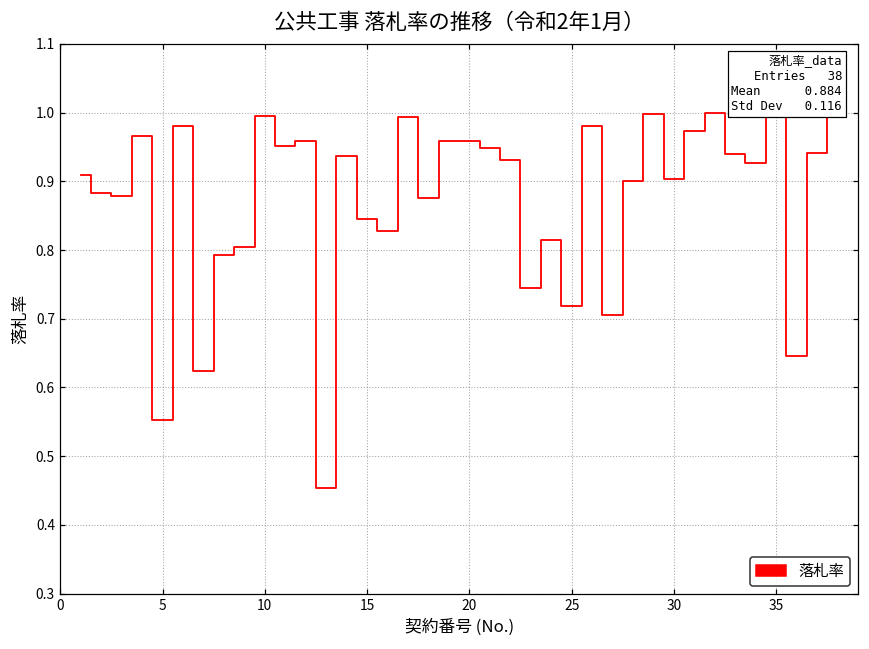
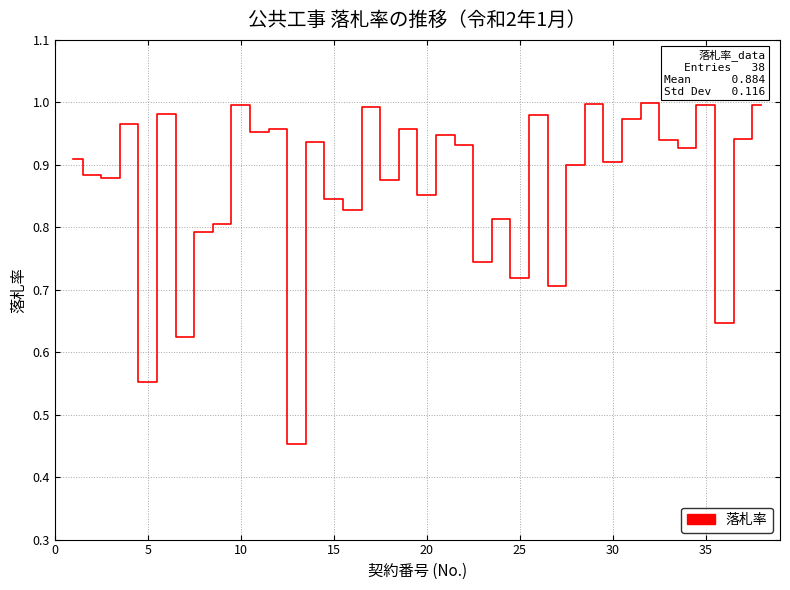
  {
    "5": 0.55,
    "10": 1.00,
    "15": 0.85,
-   "20": 0.96,
+   "20": 0.85,
    "25": 0.72,
    "30": 0.90,
    "35": 1.00
  }
